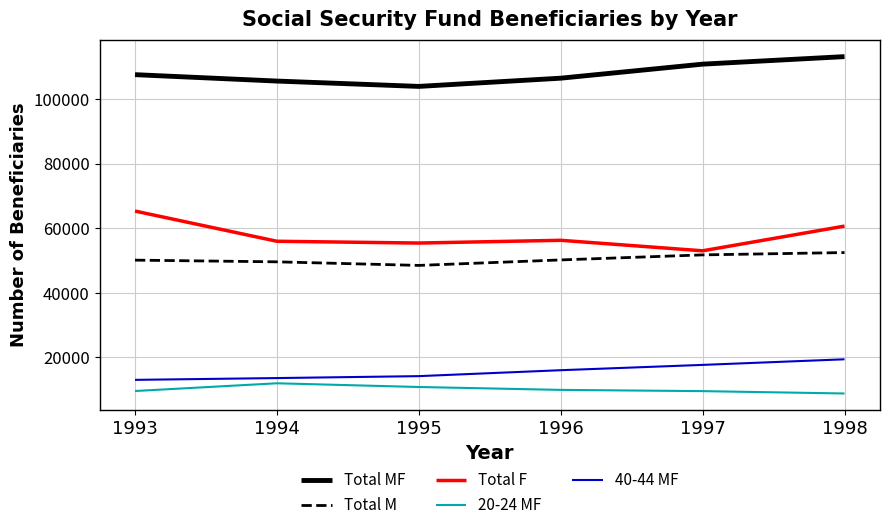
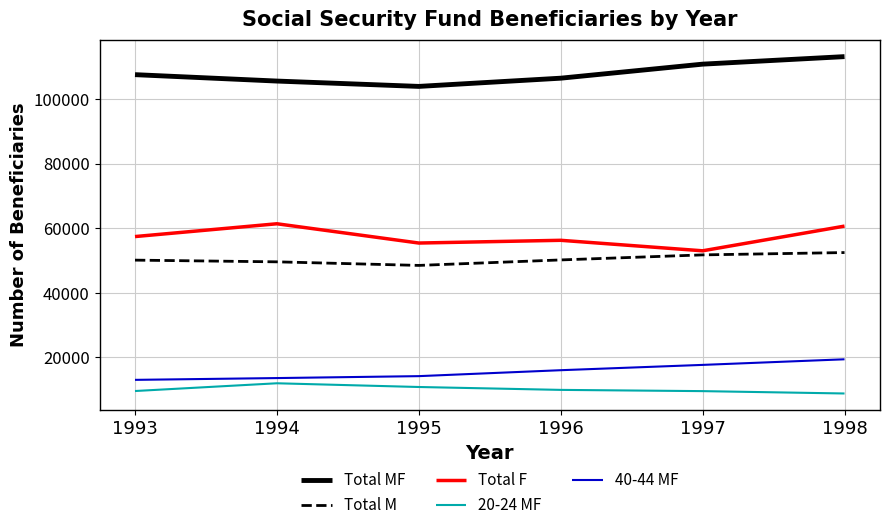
  {
    "Total F": {
-     "1993": 65000,
-     "1994": 56000,
+     "1993": 57000,
+     "1994": 61000,
      "1995": 55000,
      "1996": 56000,
      "1997": 53000,
      "1998": 61000
    },
    "20-24 MF": {
      "1993": 10000,
      "1994": 12000,
      "1995": 11000,
      "1996": 10000,
      "1997": 10000,
      "1998": 9000
    },
    "40-44 MF": {
      "1993": 13000,
      "1994": 14000,
      "1995": 14000,
      "1996": 16000,
      "1997": 18000,
      "1998": 19000
    }
  }
